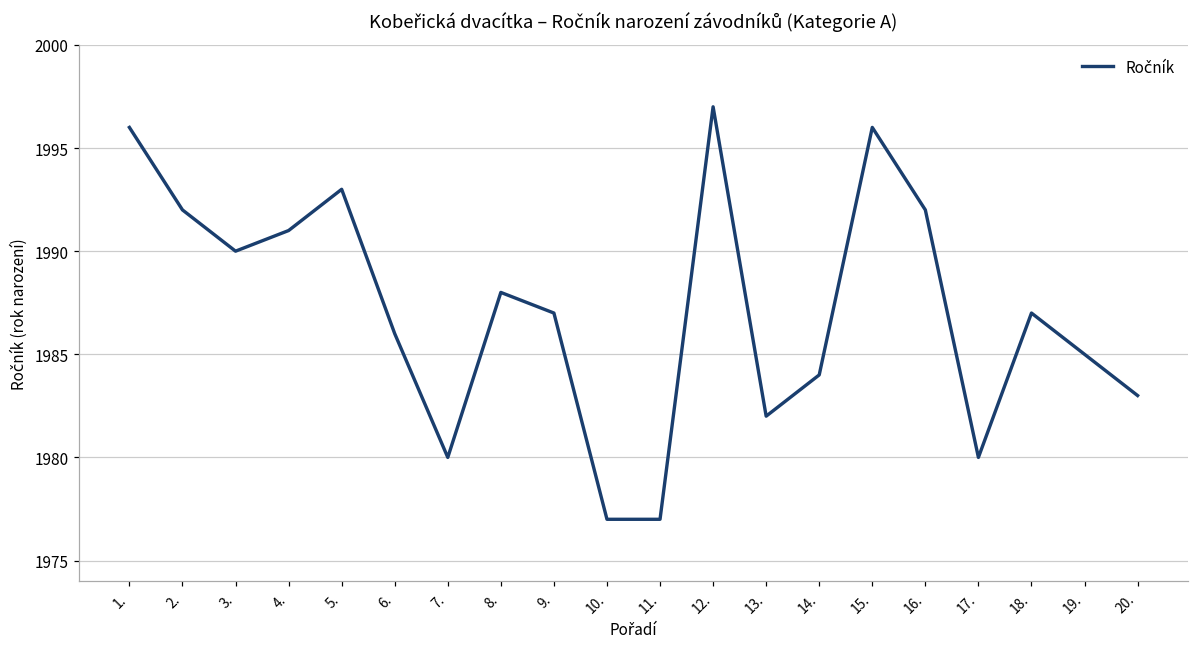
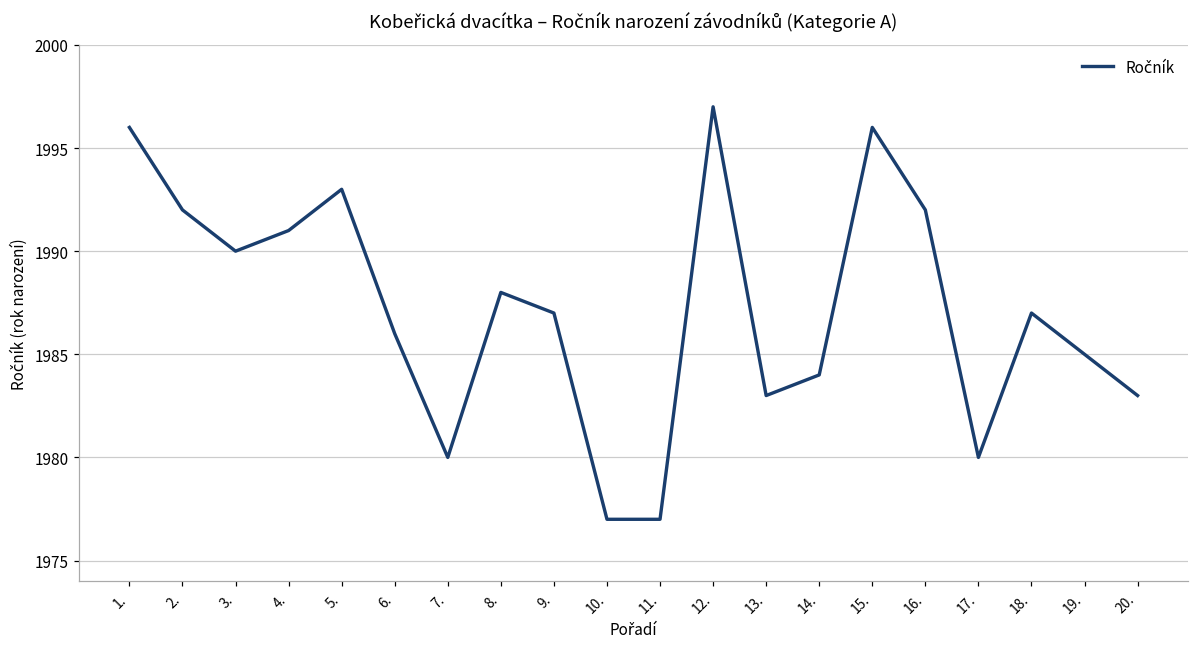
  {
    "1.": 1996,
    "2.": 1992,
    "3.": 1990,
    "4.": 1991,
    "5.": 1993,
    "6.": 1986,
    "7.": 1980,
    "8.": 1988,
    "9.": 1987,
    "10.": 1977,
    "11.": 1977,
    "12.": 1997,
-   "13.": 1982,
+   "13.": 1983,
    "14.": 1984,
    "15.": 1996,
    "16.": 1992,
    "17.": 1980,
    "18.": 1987,
    "19.": 1985,
    "20.": 1983
  }
